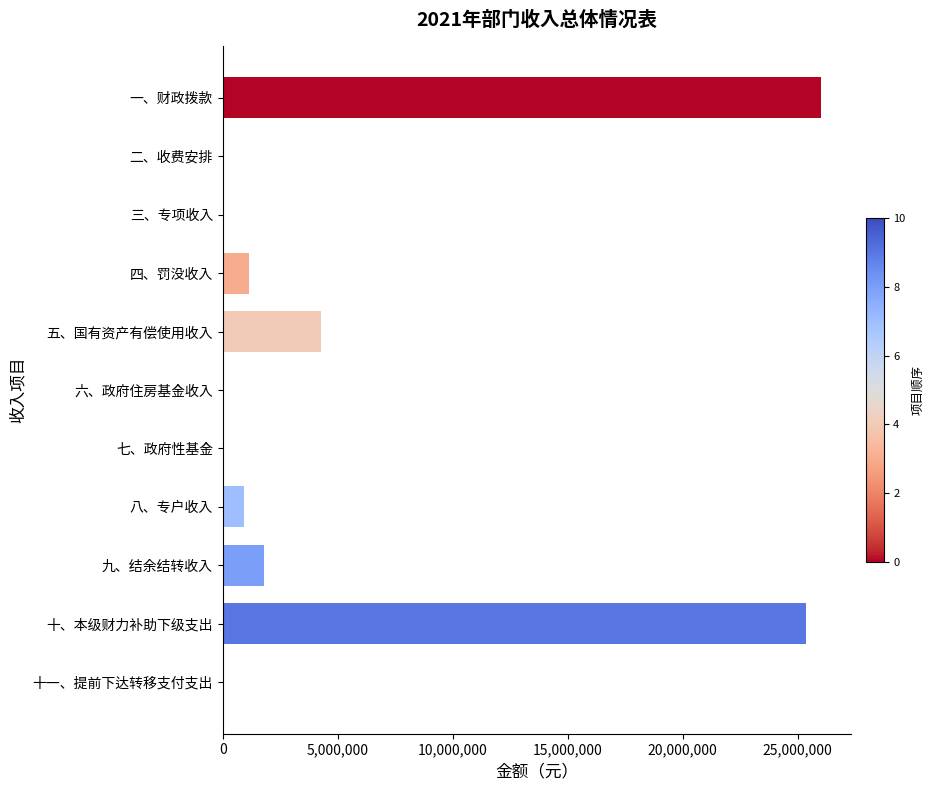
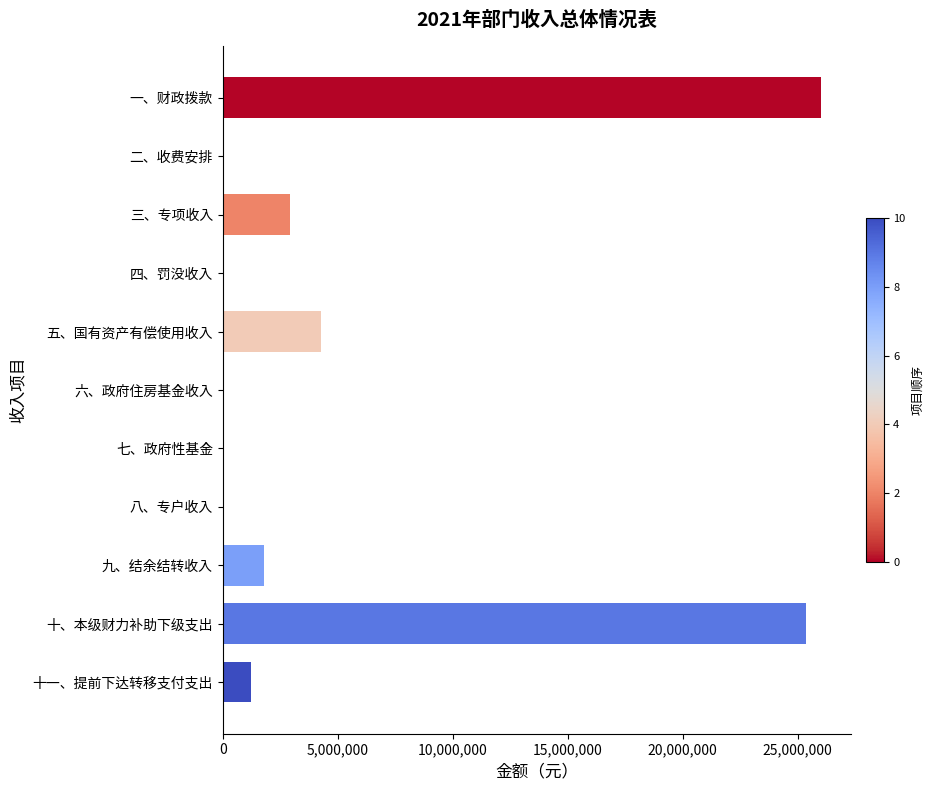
  {
    "一、财政拨款": "26,000,000",
    "二、收费安排": "0",
-   "三、专项收入": "0",
-   "四、罚没收入": "1,200,000",
+   "三、专项收入": "2,900,000",
+   "四、罚没收入": "0",
    "五、国有资产有偿使用收入": "4,300,000",
    "六、政府住房基金收入": "0",
    "七、政府性基金": "0",
-   "八、专户收入": "900,000",
+   "八、专户收入": "0",
    "九、结余结转收入": "1,800,000",
    "十、本级财力补助下级支出": "25,400,000",
-   "十一、提前下达转移支付支出": "0"
+   "十一、提前下达转移支付支出": "1,200,000"
  }
